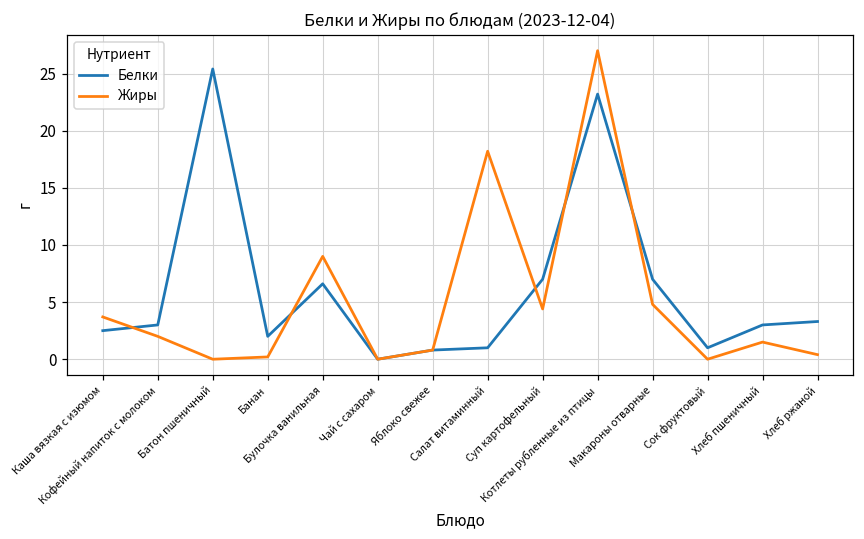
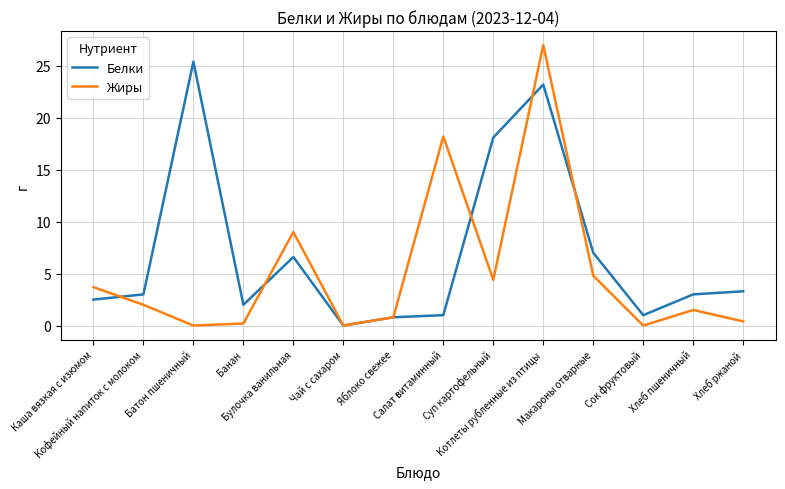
  {
    "Белки": {
      "Каша вязкая с изюмом": 2.5,
      "Кофейный напиток с молоком": 3.0,
      "Батон пшеничный": 25.4,
      "Банан": 2.0,
      "Булочка ванильная": 6.6,
      "Салат витаминный": 1.0,
-     "Суп картофельный": 7.0,
+     "Суп картофельный": 18.1,
      "Котлеты рубленные из птицы": 23.2,
      "Макароны отварные": 7.0,
      "Сок фруктовый": 1.0,
      "Хлеб пшеничный": 3.0,
      "Хлеб ржаной": 3.3
    },
    "Жиры": {
      "Каша вязкая с изюмом": 3.7,
      "Кофейный напиток с молоком": 2.0,
      "Батон пшеничный": 0.0,
      "Банан": 0.2,
      "Булочка ванильная": 9.0,
      "Салат витаминный": 18.2,
      "Суп картофельный": 4.4,
      "Котлеты рубленные из птицы": 27.0,
      "Макароны отварные": 4.8,
      "Сок фруктовый": 0.0,
      "Хлеб пшеничный": 1.5,
      "Хлеб ржаной": 0.4
    }
  }
